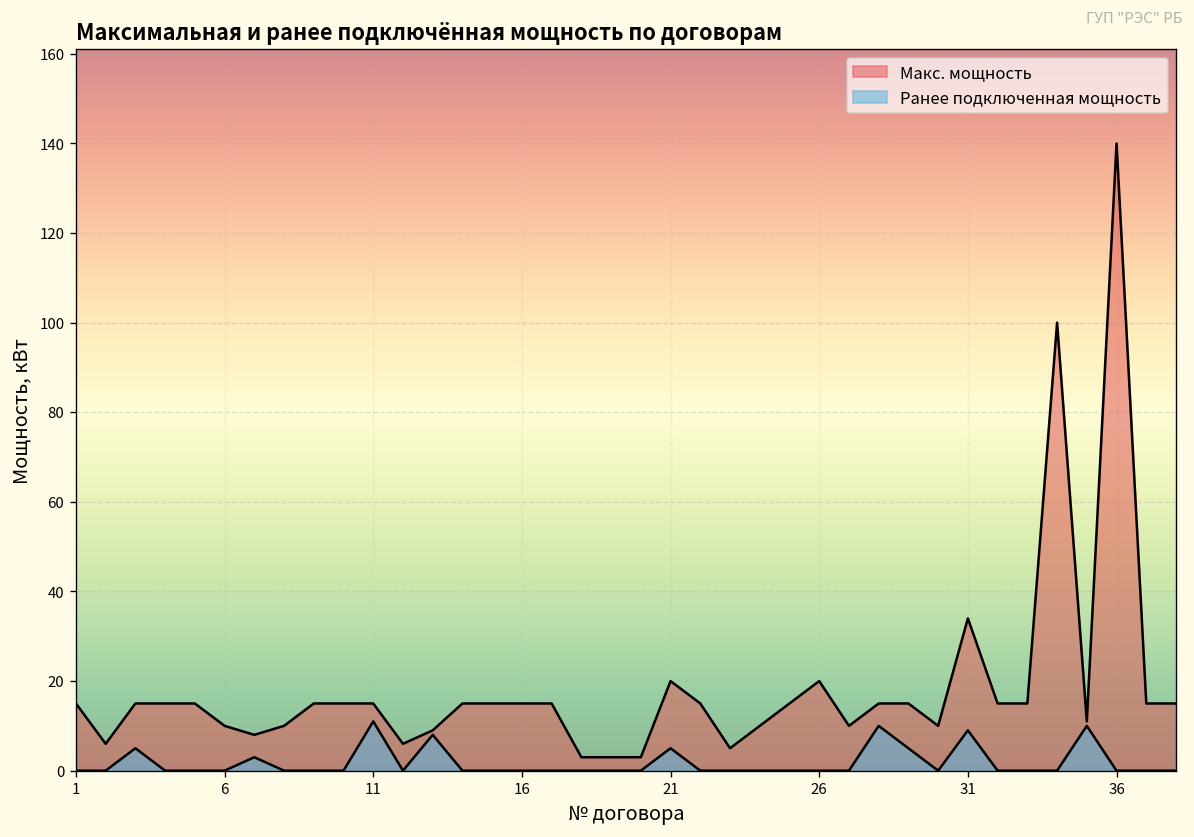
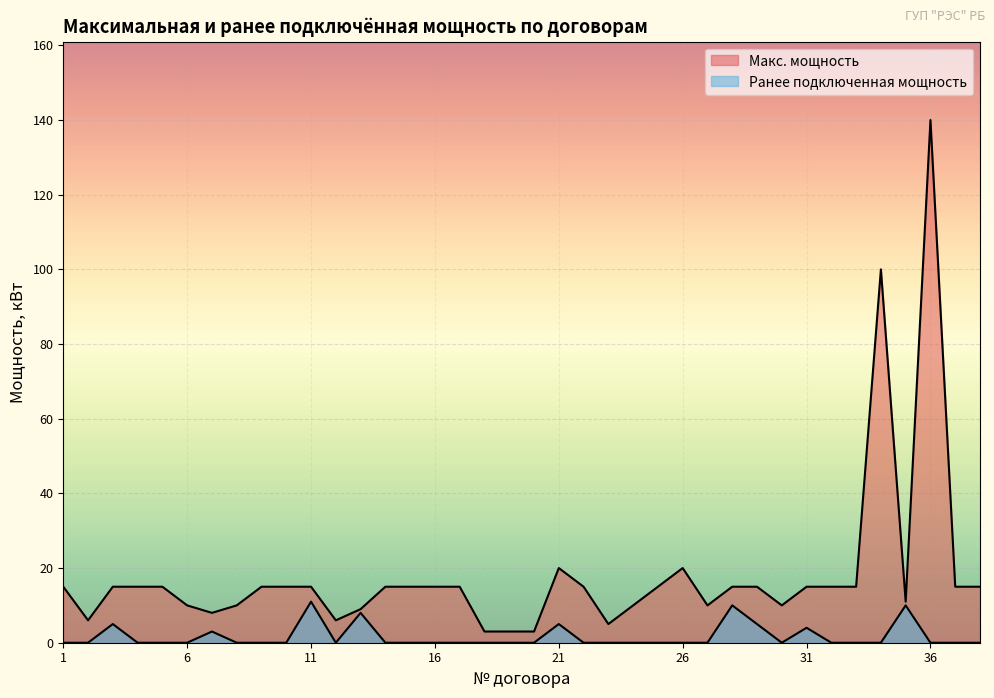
  {
    "Макс. мощность": {
      "1": 15,
      "6": 10,
      "11": 15,
      "16": 15,
      "21": 20,
      "26": 20,
-     "31": 34,
+     "31": 15,
      "36": 140
    },
    "Ранее подключенная мощность": {
      "1": 0,
      "6": 0,
      "11": 11,
      "16": 0,
      "21": 5,
      "26": 0,
-     "31": 9,
+     "31": 4,
      "36": 0
    }
  }
